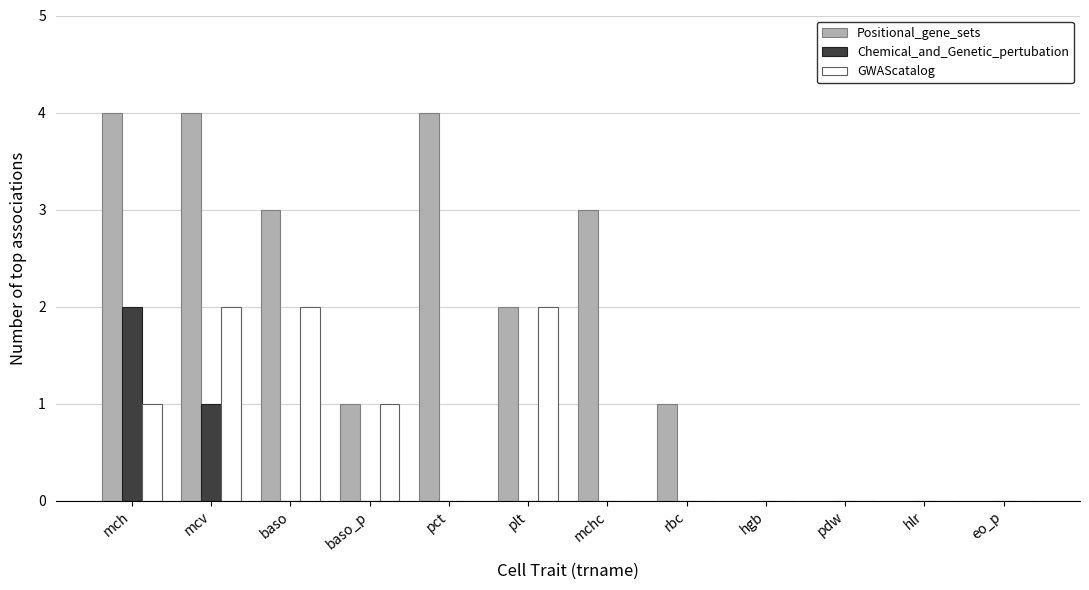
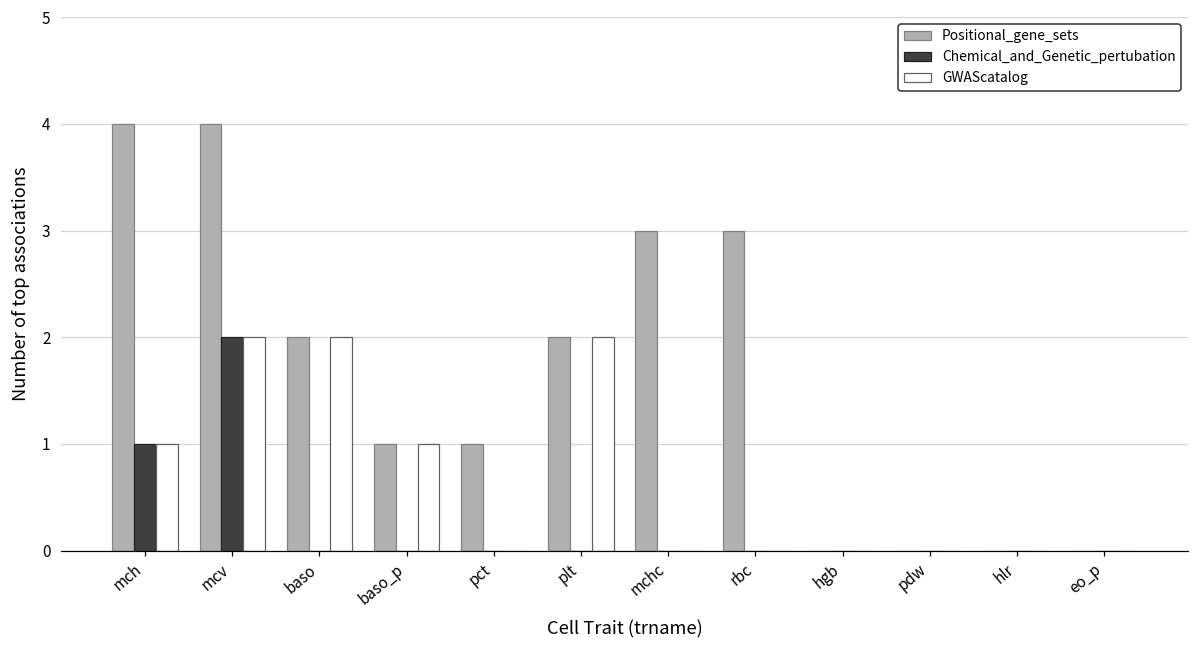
  {
    "Positional_gene_sets": {
      "mch": 4,
      "mcv": 4,
-     "baso": 3,
+     "baso": 2,
      "baso_p": 1,
-     "pct": 4,
+     "pct": 1,
      "plt": 2,
      "mchc": 3,
-     "rbc": 1,
+     "rbc": 3,
      "hgb": 0,
      "pdw": 0,
      "hlr": 0,
      "eo_p": 0
    },
    "Chemical_and_Genetic_pertubation": {
-     "mch": 2,
-     "mcv": 1,
+     "mch": 1,
+     "mcv": 2,
      "baso": 0,
      "baso_p": 0,
      "pct": 0,
      "plt": 0,
      "mchc": 0,
      "rbc": 0,
      "hgb": 0,
      "pdw": 0,
      "hlr": 0,
      "eo_p": 0
    },
    "GWAScatalog": {
      "mch": 1,
      "mcv": 2,
      "baso": 2,
      "baso_p": 1,
      "pct": 0,
      "plt": 2,
      "mchc": 0,
      "rbc": 0,
      "hgb": 0,
      "pdw": 0,
      "hlr": 0,
      "eo_p": 0
    }
  }
